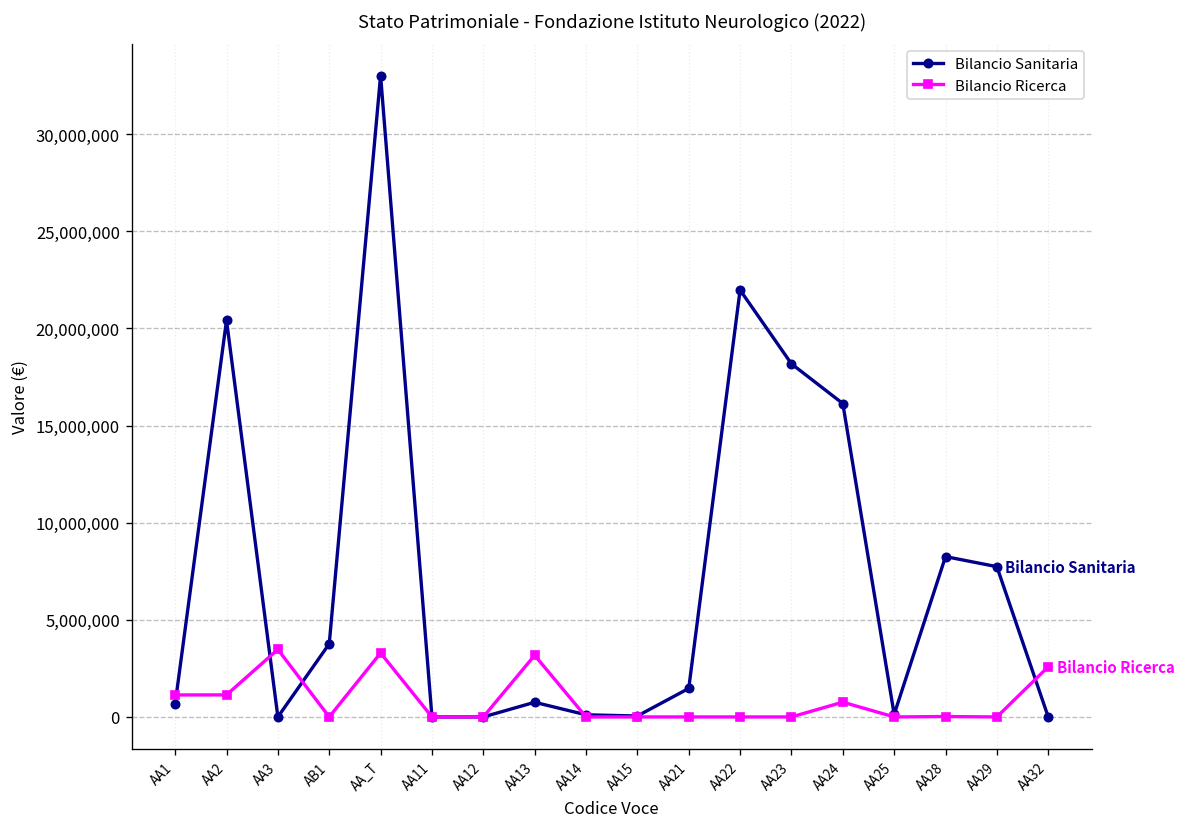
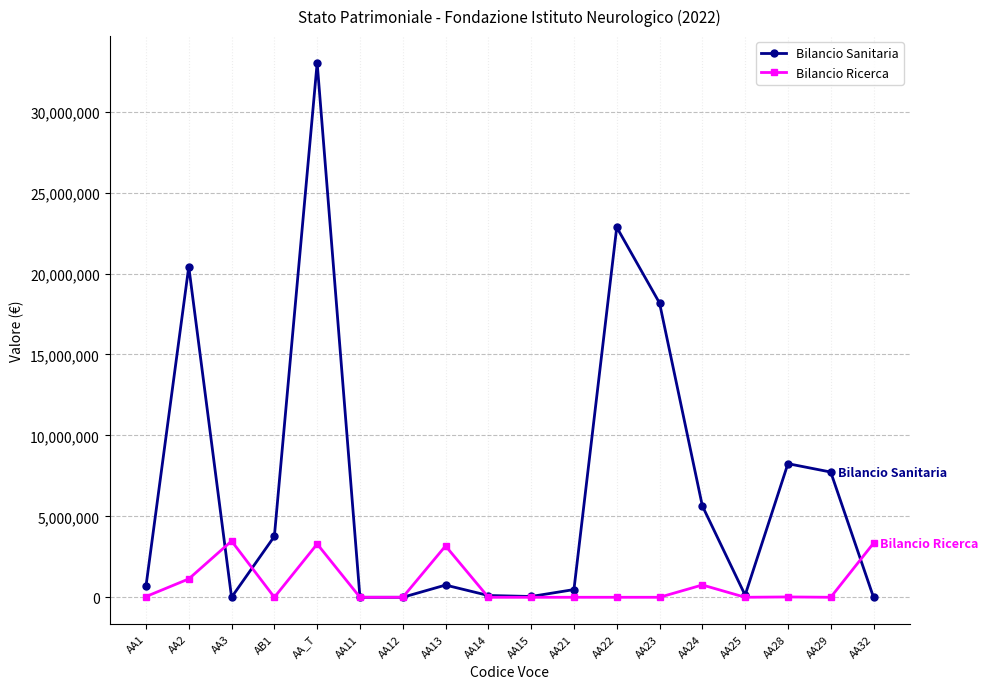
  {
    "Bilancio Sanitaria": {
      "AA1": "700,000",
      "AA2": "20,400,000",
      "AA3": "0",
      "AB1": "3,800,000",
      "AA_T": "33,000,000",
      "AA13": "800,000",
-     "AA21": "1,500,000",
-     "AA22": "22,000,000",
+     "AA21": "500,000",
+     "AA22": "22,900,000",
      "AA23": "18,200,000",
-     "AA24": "16,100,000",
+     "AA24": "5,600,000",
      "AA28": "8,300,000",
      "AA29": "7,700,000",
      "AA32": "0"
    },
    "Bilancio Ricerca": {
-     "AA1": "1,100,000",
+     "AA1": "0",
      "AA2": "1,100,000",
      "AA3": "3,500,000",
      "AB1": "0",
      "AA_T": "3,300,000",
      "AA13": "3,200,000",
      "AA21": "0",
      "AA22": "0",
      "AA23": "0",
      "AA24": "800,000",
      "AA28": "0",
      "AA29": "0",
-     "AA32": "2,600,000"
+     "AA32": "3,300,000"
    }
  }
